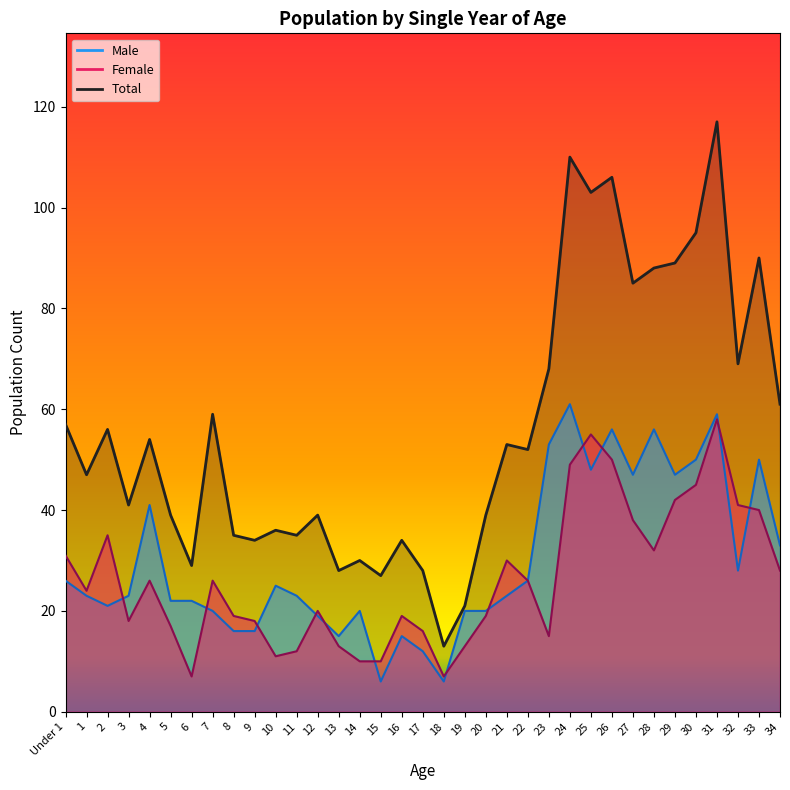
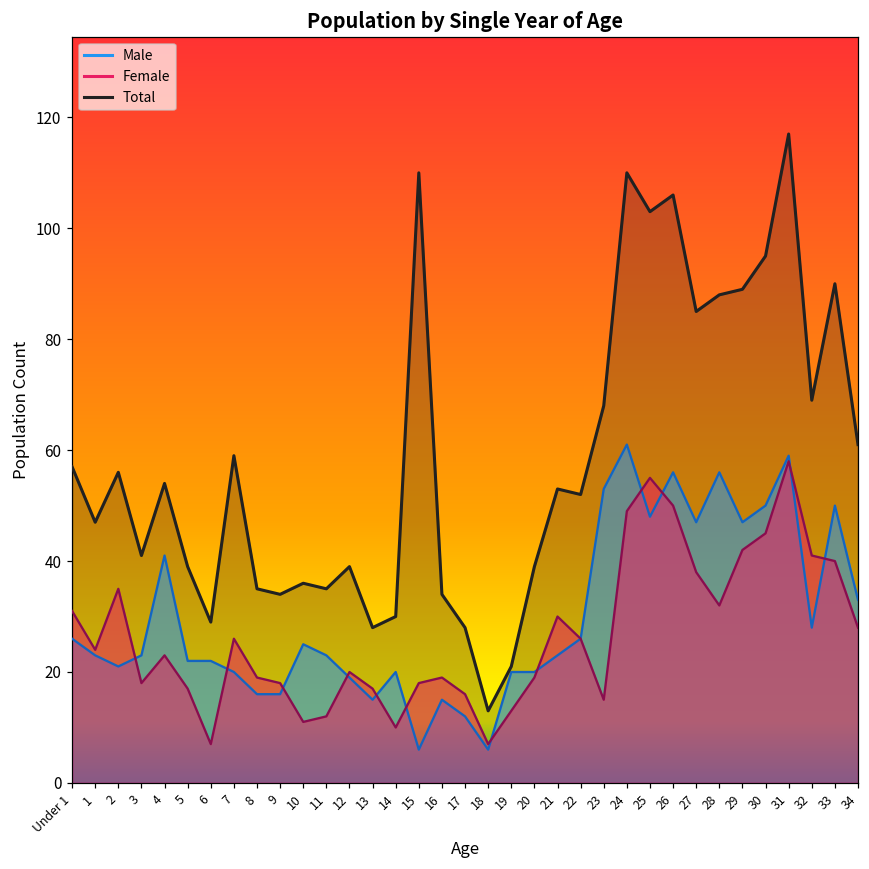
  {
    "Male": {
      "Under 1": 26,
      "1": 23,
      "2": 21,
      "3": 23,
      "4": 41,
      "5": 22,
      "6": 22,
      "7": 20,
      "8": 16,
      "9": 16,
      "10": 25,
      "11": 23,
      "12": 19,
      "13": 15,
      "14": 20,
      "15": 6,
      "16": 15,
      "17": 12,
      "18": 6,
      "19": 20,
      "20": 20,
      "21": 23,
      "23": 53,
      "24": 61,
      "25": 48,
      "26": 56,
      "27": 47,
      "28": 56,
      "29": 47,
      "30": 50,
      "31": 59,
      "32": 28,
      "33": 50,
      "34": 33
    },
    "Female": {
      "Under 1": 31,
      "1": 24,
      "2": 35,
      "3": 18,
-     "4": 26,
+     "4": 23,
      "5": 17,
      "6": 7,
      "7": 26,
      "8": 19,
      "9": 18,
      "10": 11,
      "11": 12,
      "12": 20,
-     "13": 13,
+     "13": 17,
      "14": 10,
-     "15": 10,
+     "15": 18,
      "16": 19,
      "17": 16,
      "18": 7,
      "19": 13,
      "20": 19,
      "21": 30,
      "23": 15,
      "24": 49,
      "25": 55,
      "26": 50,
      "27": 38,
      "28": 32,
      "29": 42,
      "30": 45,
      "31": 58,
      "32": 41,
      "33": 40,
      "34": 28
    },
    "Total": {
      "Under 1": 57,
      "1": 47,
      "2": 56,
      "3": 41,
      "4": 54,
      "5": 39,
      "6": 29,
      "7": 59,
      "8": 35,
      "9": 34,
      "10": 36,
      "11": 35,
      "12": 39,
      "13": 28,
      "14": 30,
-     "15": 27,
+     "15": 110,
      "16": 34,
      "17": 28,
      "18": 13,
      "19": 21,
      "20": 39,
      "21": 53,
      "22": 52,
      "23": 68,
      "24": 110,
      "25": 103,
      "26": 106,
      "27": 85,
      "28": 88,
      "29": 89,
      "30": 95,
      "31": 117,
      "32": 69,
      "33": 90,
      "34": 61
    }
  }
